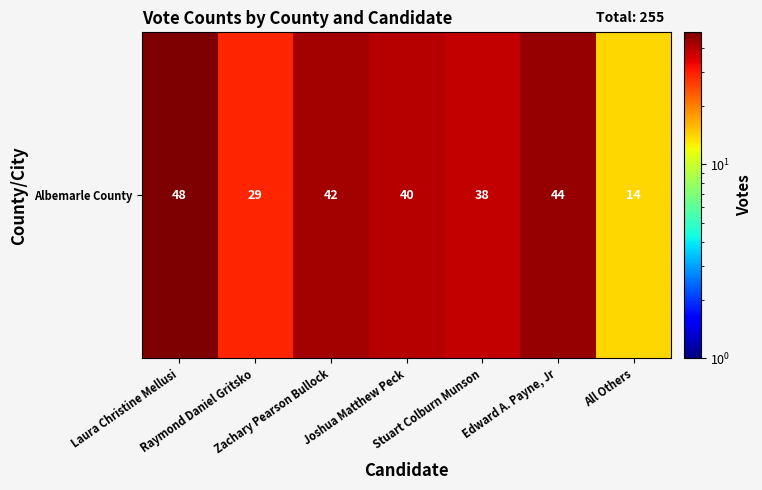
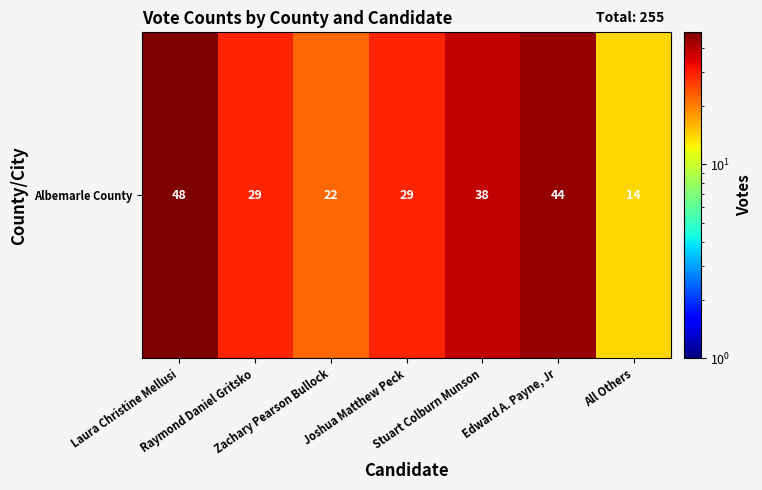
  {
    "Albemarle County": {
      "Laura Christine Mellusi": 48,
      "Raymond Daniel Gritsko": 29,
-     "Zachary Pearson Bullock": 42,
-     "Joshua Matthew Peck": 40,
+     "Zachary Pearson Bullock": 22,
+     "Joshua Matthew Peck": 29,
      "Stuart Colburn Munson": 38,
      "Edward A. Payne, Jr": 44,
      "All Others": 14
    }
  }
